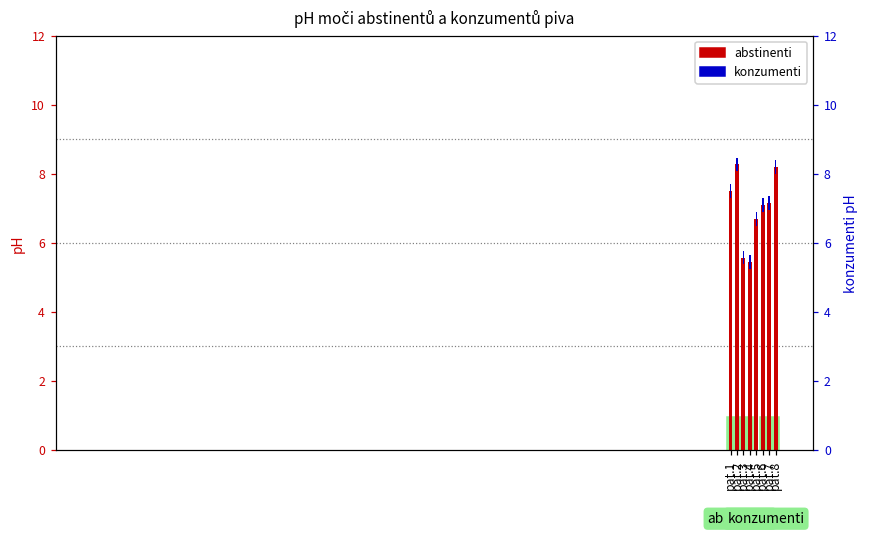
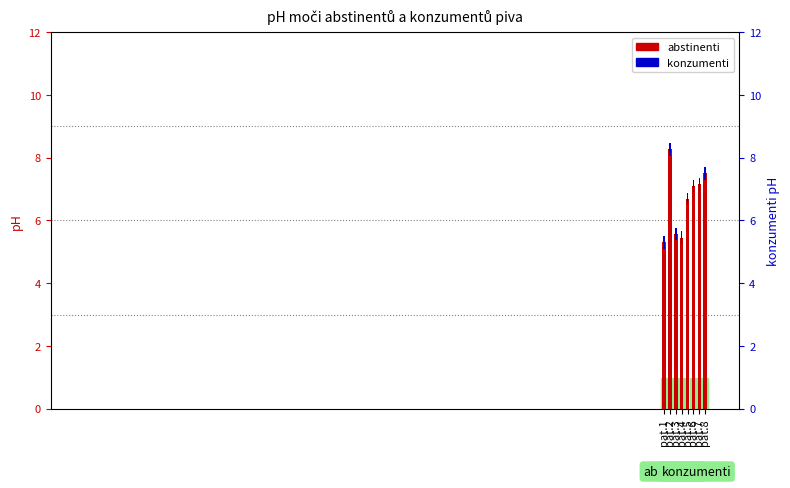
  {
    "abstinenti": {
-     "pat.1": 7.5,
+     "pat.1": 5.3,
      "pat.2": 8.3,
      "pat.3": 5.6,
      "pat.4": 5.5,
      "pat.5": 6.7,
      "pat.6": 7.1,
      "pat.7": 7.2,
-     "pat.8": 8.2
+     "pat.8": 7.5
    }
  }
